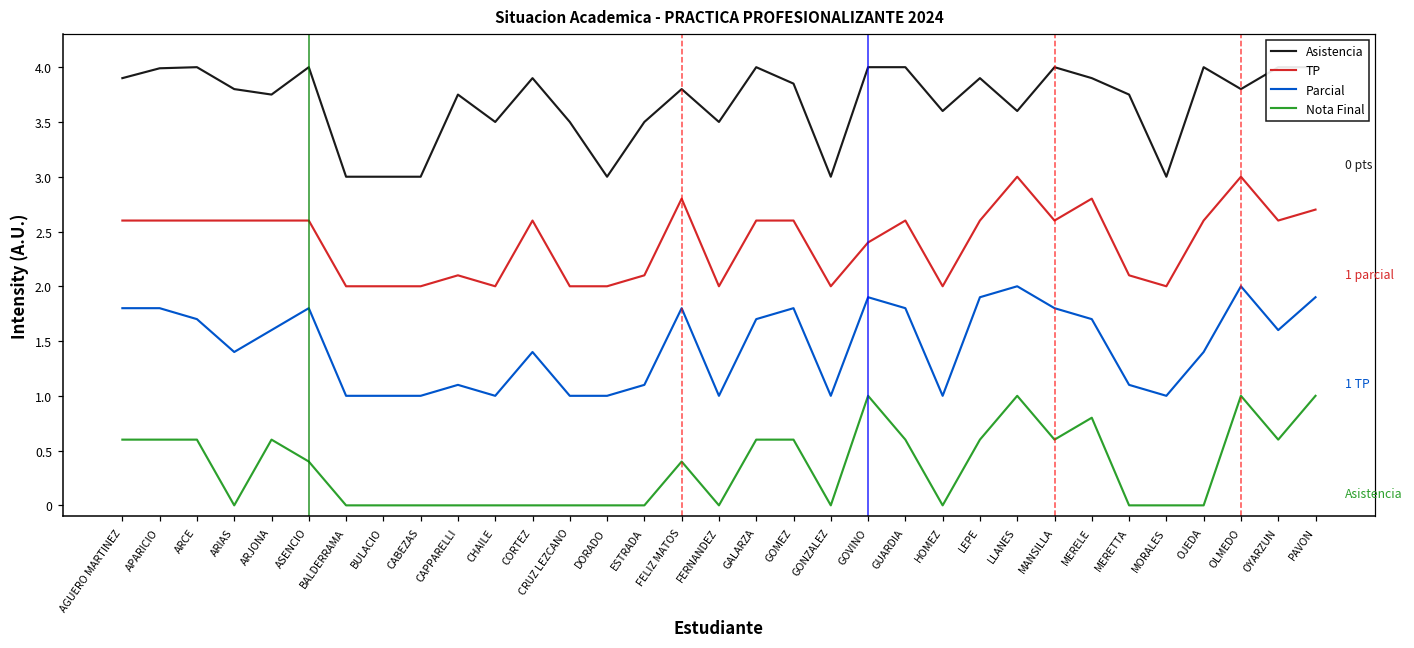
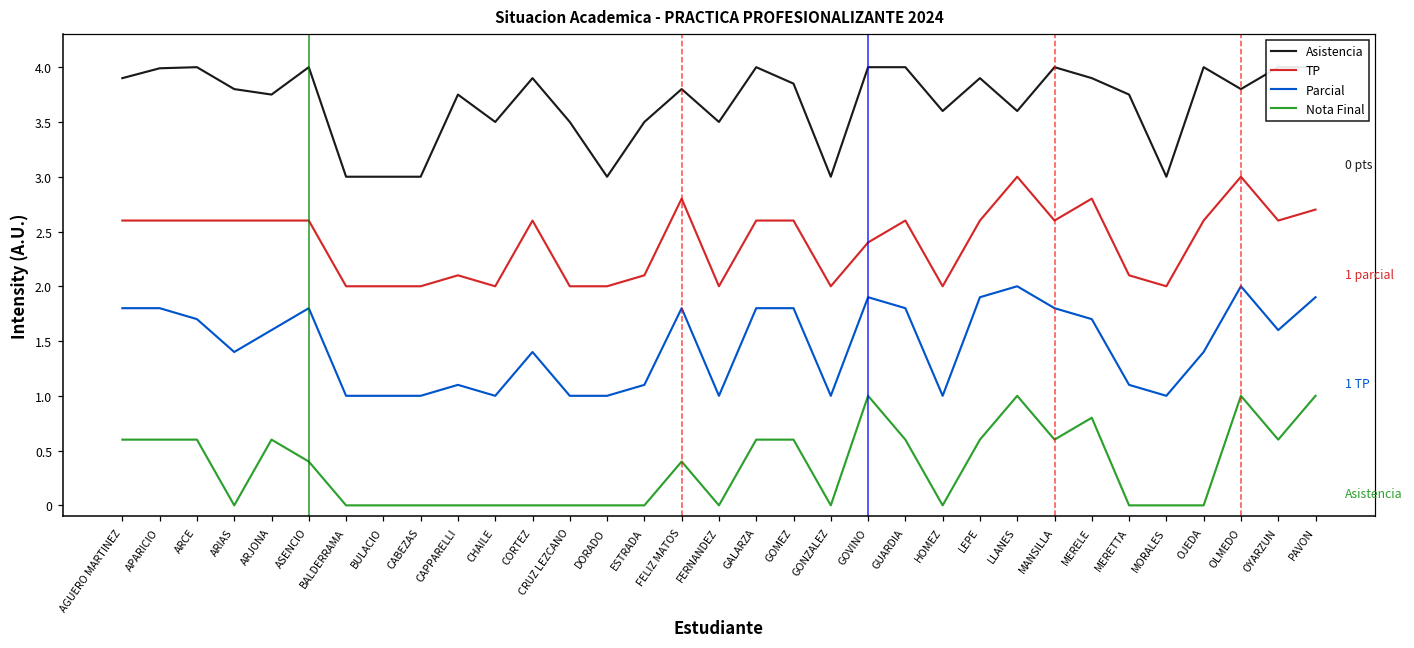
  {
    "Asistencia": {
      "AGUERO MARTINEZ": 3.9,
      "APARICIO": 4.0,
      "ARCE": 4.0,
      "ARIAS": 3.8,
      "ARJONA": 3.8,
      "ASENCIO": 4.0,
      "BALDERRAMA": 3.0,
      "BULACIO": 3.0,
      "CABEZAS": 3.0,
      "CAPPARELLI": 3.8,
      "CHAILE": 3.5,
      "CORTEZ": 3.9,
      "CRUZ LEZCANO": 3.5,
      "DORADO": 3.0,
      "ESTRADA": 3.5,
      "FELIZ MATOS": 3.8,
      "FERNANDEZ": 3.5,
      "GALARZA": 4.0,
      "GOMEZ": 3.9,
      "GONZALEZ": 3.0,
      "GOVINO": 4.0,
      "GUARDIA": 4.0,
      "HOMEZ": 3.6,
      "LEPE": 3.9,
      "LLANES": 3.6,
      "MANSILLA": 4.0,
      "MERELE": 3.9,
      "MERETTA": 3.8,
      "MORALES": 3.0,
      "OJEDA": 4.0,
      "OLMEDO": 3.8
    },
    "TP": {
      "AGUERO MARTINEZ": 2.6,
      "APARICIO": 2.6,
      "ARCE": 2.6,
      "ARIAS": 2.6,
      "ARJONA": 2.6,
      "ASENCIO": 2.6,
      "BALDERRAMA": 2.0,
      "BULACIO": 2.0,
      "CABEZAS": 2.0,
      "CAPPARELLI": 2.1,
      "CHAILE": 2.0,
      "CORTEZ": 2.6,
      "CRUZ LEZCANO": 2.0,
      "DORADO": 2.0,
      "ESTRADA": 2.1,
      "FELIZ MATOS": 2.8,
      "FERNANDEZ": 2.0,
      "GALARZA": 2.6,
      "GOMEZ": 2.6,
      "GONZALEZ": 2.0,
      "GOVINO": 2.4,
      "GUARDIA": 2.6,
      "HOMEZ": 2.0,
      "LEPE": 2.6,
      "LLANES": 3.0,
      "MANSILLA": 2.6,
      "MERELE": 2.8,
      "MERETTA": 2.1,
      "MORALES": 2.0,
      "OJEDA": 2.6,
      "OLMEDO": 3.0,
      "OYARZUN": 2.6,
      "PAVON": 2.7
    },
    "Parcial": {
      "AGUERO MARTINEZ": 1.8,
      "APARICIO": 1.8,
      "ARCE": 1.7,
      "ARIAS": 1.4,
      "ARJONA": 1.6,
      "ASENCIO": 1.8,
      "BALDERRAMA": 1.0,
      "BULACIO": 1.0,
      "CABEZAS": 1.0,
      "CAPPARELLI": 1.1,
      "CHAILE": 1.0,
      "CORTEZ": 1.4,
      "CRUZ LEZCANO": 1.0,
      "DORADO": 1.0,
      "ESTRADA": 1.1,
      "FELIZ MATOS": 1.8,
      "FERNANDEZ": 1.0,
-     "GALARZA": 1.7,
+     "GALARZA": 1.8,
      "GOMEZ": 1.8,
      "GONZALEZ": 1.0,
      "GOVINO": 1.9,
      "GUARDIA": 1.8,
      "HOMEZ": 1.0,
      "LEPE": 1.9,
      "LLANES": 2.0,
      "MANSILLA": 1.8,
      "MERELE": 1.7,
      "MERETTA": 1.1,
      "MORALES": 1.0,
      "OJEDA": 1.4,
      "OLMEDO": 2.0,
      "OYARZUN": 1.6,
      "PAVON": 1.9
    },
    "Nota Final": {
      "AGUERO MARTINEZ": 0.6,
      "APARICIO": 0.6,
      "ARCE": 0.6,
      "ARIAS": 0.0,
      "ARJONA": 0.6,
      "ASENCIO": 0.4,
      "BALDERRAMA": 0.0,
      "BULACIO": 0.0,
      "CABEZAS": 0.0,
      "CAPPARELLI": 0.0,
      "CHAILE": 0.0,
      "CORTEZ": 0.0,
      "CRUZ LEZCANO": 0.0,
      "DORADO": 0.0,
      "ESTRADA": 0.0,
      "FELIZ MATOS": 0.4,
      "FERNANDEZ": 0.0,
      "GALARZA": 0.6,
      "GOMEZ": 0.6,
      "GONZALEZ": 0.0,
      "GOVINO": 1.0,
      "GUARDIA": 0.6,
      "HOMEZ": 0.0,
      "LEPE": 0.6,
      "LLANES": 1.0,
      "MANSILLA": 0.6,
      "MERELE": 0.8,
      "MERETTA": 0.0,
      "MORALES": 0.0,
      "OJEDA": 0.0,
      "OLMEDO": 1.0,
      "OYARZUN": 0.6
    }
  }
